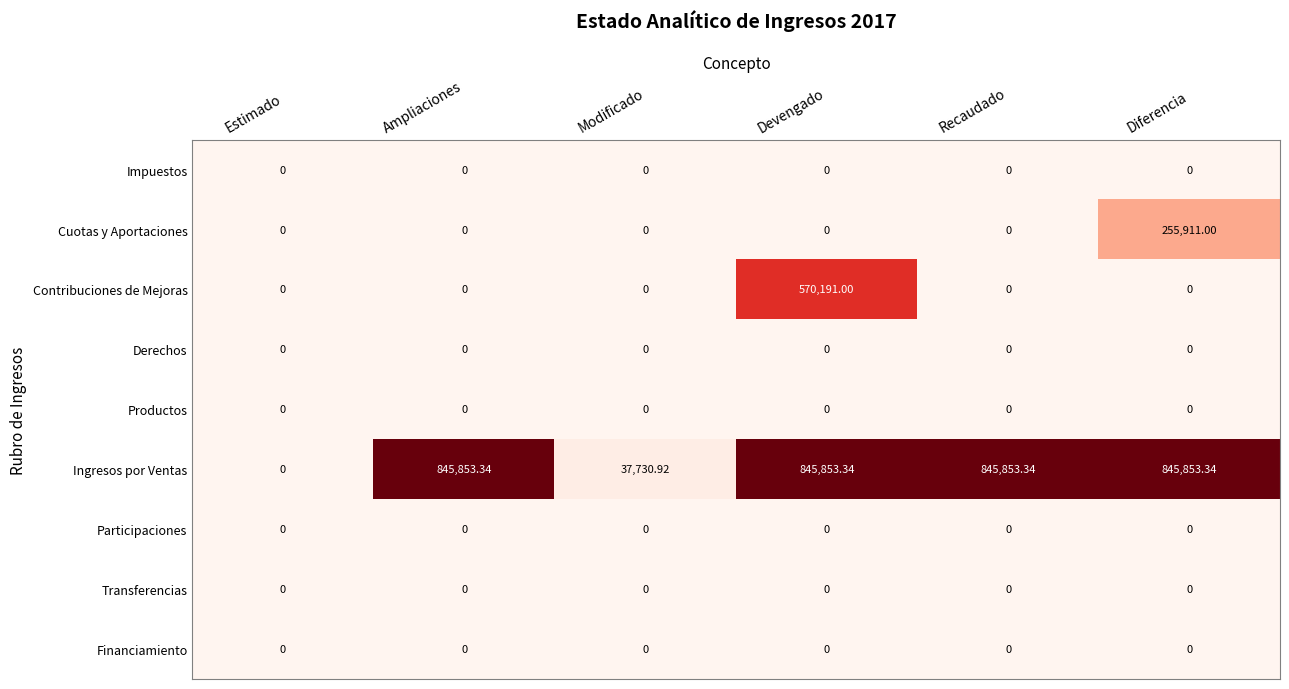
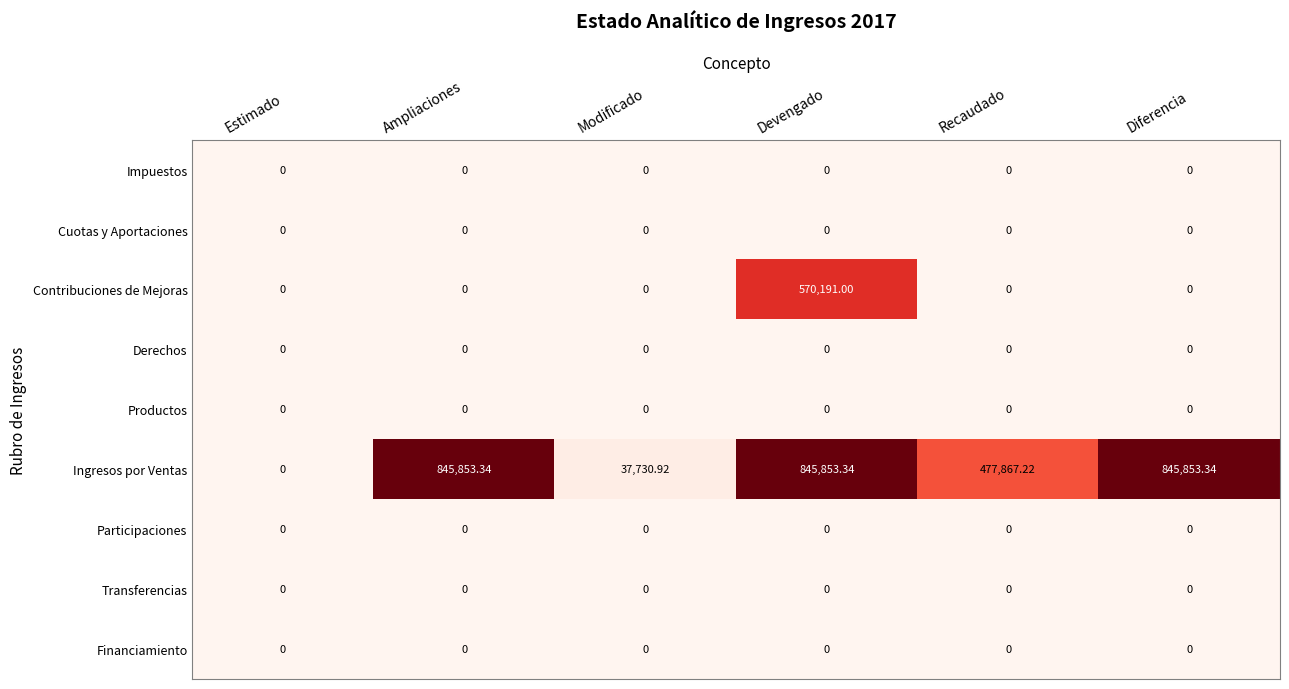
  {
    "Impuestos": {
      "Estimado": "0",
      "Ampliaciones": "0",
      "Modificado": "0",
      "Devengado": "0",
      "Recaudado": "0",
      "Diferencia": "0"
    },
    "Cuotas y Aportaciones": {
      "Estimado": "0",
      "Ampliaciones": "0",
      "Modificado": "0",
      "Devengado": "0",
      "Recaudado": "0",
-     "Diferencia": "255,911.00"
+     "Diferencia": "0"
    },
    "Contribuciones de Mejoras": {
      "Estimado": "0",
      "Ampliaciones": "0",
      "Modificado": "0",
      "Devengado": "570,191.00",
      "Recaudado": "0",
      "Diferencia": "0"
    },
    "Derechos": {
      "Estimado": "0",
      "Ampliaciones": "0",
      "Modificado": "0",
      "Devengado": "0",
      "Recaudado": "0",
      "Diferencia": "0"
    },
    "Productos": {
      "Estimado": "0",
      "Ampliaciones": "0",
      "Modificado": "0",
      "Devengado": "0",
      "Recaudado": "0",
      "Diferencia": "0"
    },
    "Ingresos por Ventas": {
      "Estimado": "0",
      "Ampliaciones": "845,853.34",
      "Modificado": "37,730.92",
      "Devengado": "845,853.34",
-     "Recaudado": "845,853.34",
+     "Recaudado": "477,867.22",
      "Diferencia": "845,853.34"
    },
    "Participaciones": {
      "Estimado": "0",
      "Ampliaciones": "0",
      "Modificado": "0",
      "Devengado": "0",
      "Recaudado": "0",
      "Diferencia": "0"
    },
    "Transferencias": {
      "Estimado": "0",
      "Ampliaciones": "0",
      "Modificado": "0",
      "Devengado": "0",
      "Recaudado": "0",
      "Diferencia": "0"
    },
    "Financiamiento": {
      "Estimado": "0",
      "Ampliaciones": "0",
      "Modificado": "0",
      "Devengado": "0",
      "Recaudado": "0",
      "Diferencia": "0"
    }
  }
